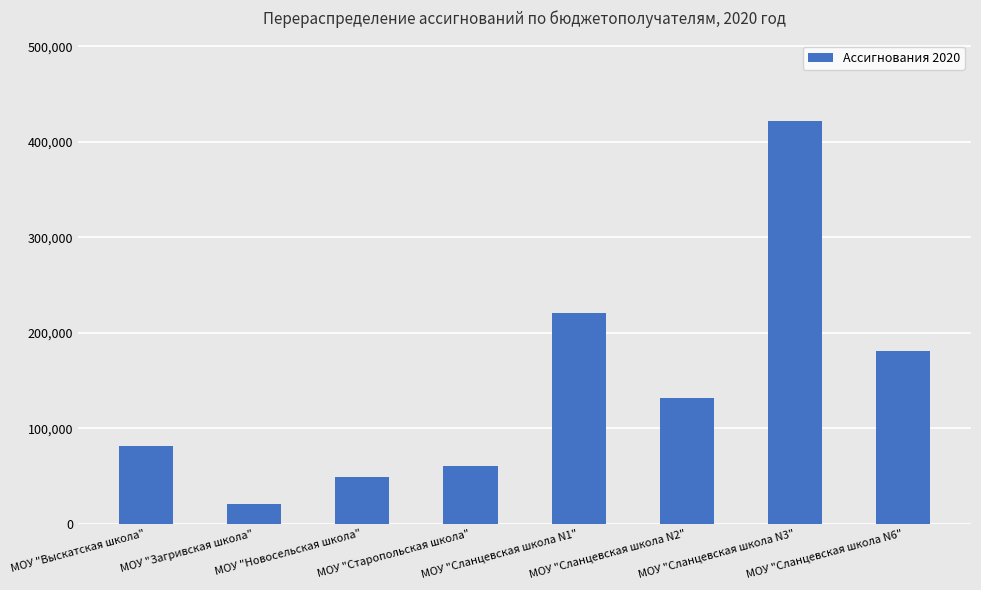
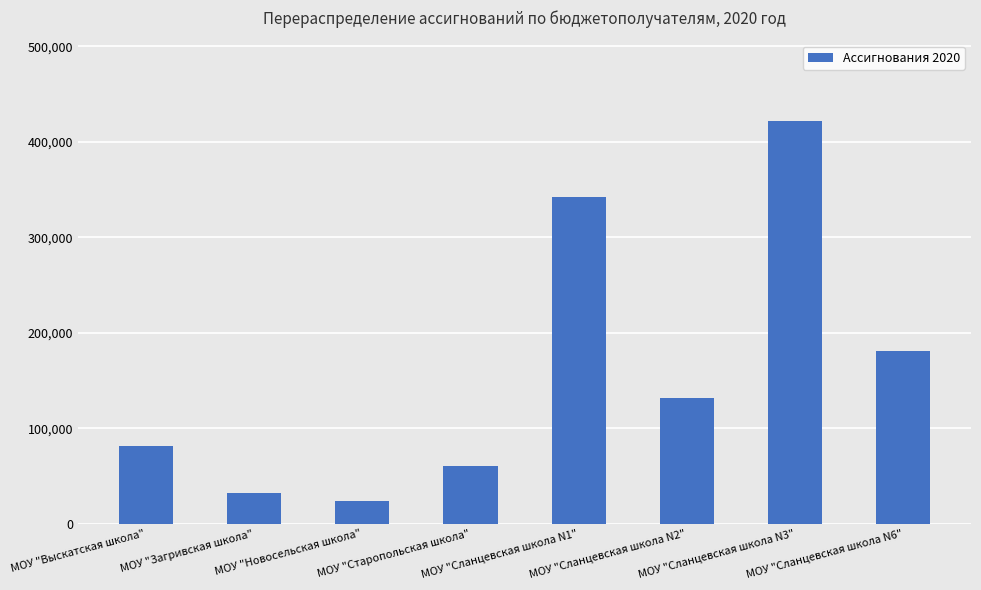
  {
    "МОУ \"Выскатская школа\"": "80,000",
-   "МОУ \"Загривская школа\"": "20,000",
-   "МОУ \"Новосельская школа\"": "50,000",
+   "МОУ \"Загривская школа\"": "30,000",
+   "МОУ \"Новосельская школа\"": "20,000",
    "МОУ \"Старопольская школа\"": "60,000",
-   "МОУ \"Сланцевская школа N1\"": "220,000",
+   "МОУ \"Сланцевская школа N1\"": "340,000",
    "МОУ \"Сланцевская школа N2\"": "130,000",
    "МОУ \"Сланцевская школа N3\"": "420,000",
    "МОУ \"Сланцевская школа N6\"": "180,000"
  }
